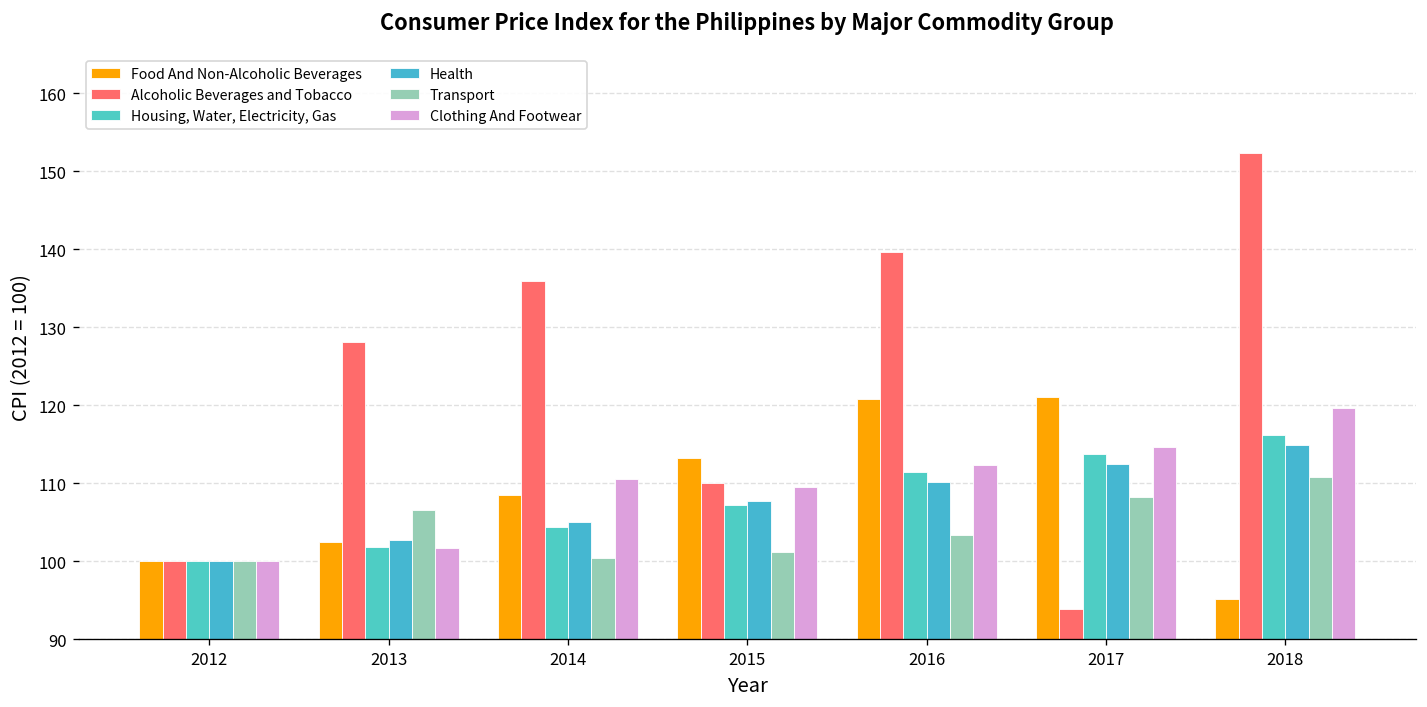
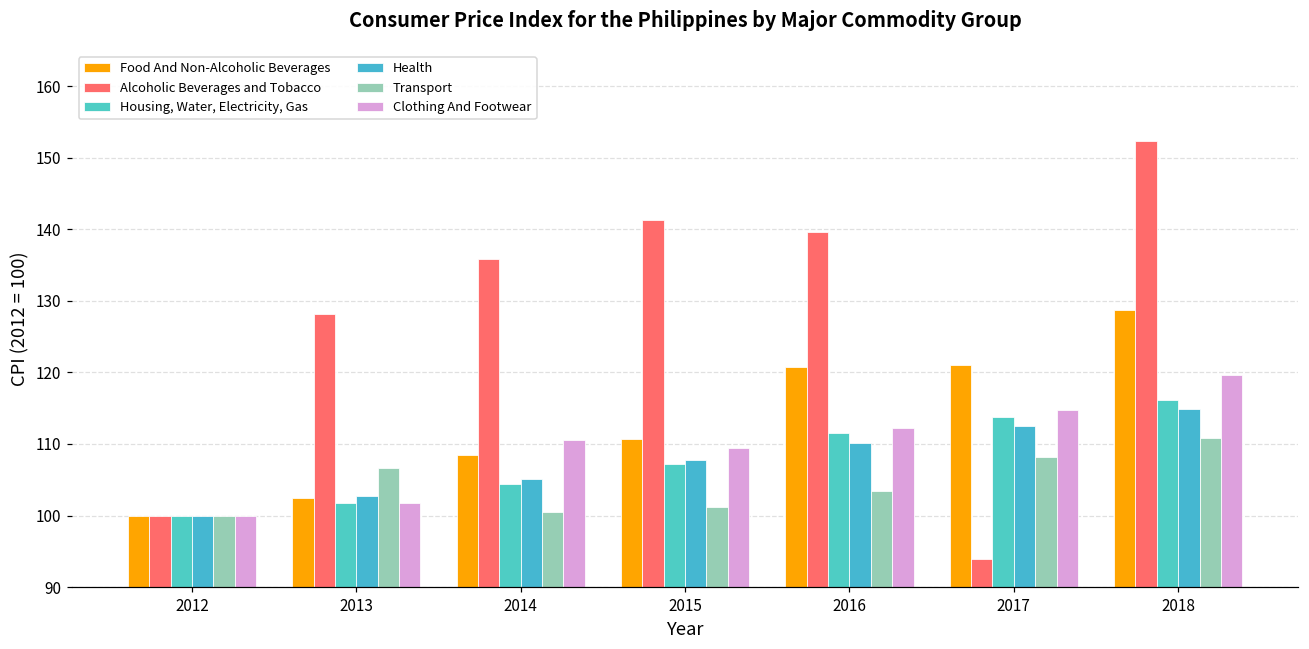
  {
    "Food And Non-Alcoholic Beverages": {
      "2012": 100,
      "2013": 103,
      "2014": 109,
-     "2015": 113,
+     "2015": 111,
      "2016": 121,
      "2017": 121,
-     "2018": 95
+     "2018": 129
    },
    "Alcoholic Beverages and Tobacco": {
      "2012": 100,
      "2013": 128,
      "2014": 136,
-     "2015": 110,
+     "2015": 141,
      "2016": 140,
      "2017": 94,
      "2018": 152
    },
    "Transport": {
      "2012": 100,
      "2013": 107,
      "2014": 101,
      "2015": 101,
      "2016": 103,
      "2017": 108,
      "2018": 111
    },
    "Clothing And Footwear": {
      "2012": 100,
      "2013": 102,
      "2014": 111,
      "2015": 110,
      "2016": 112,
      "2017": 115,
      "2018": 120
    }
  }
